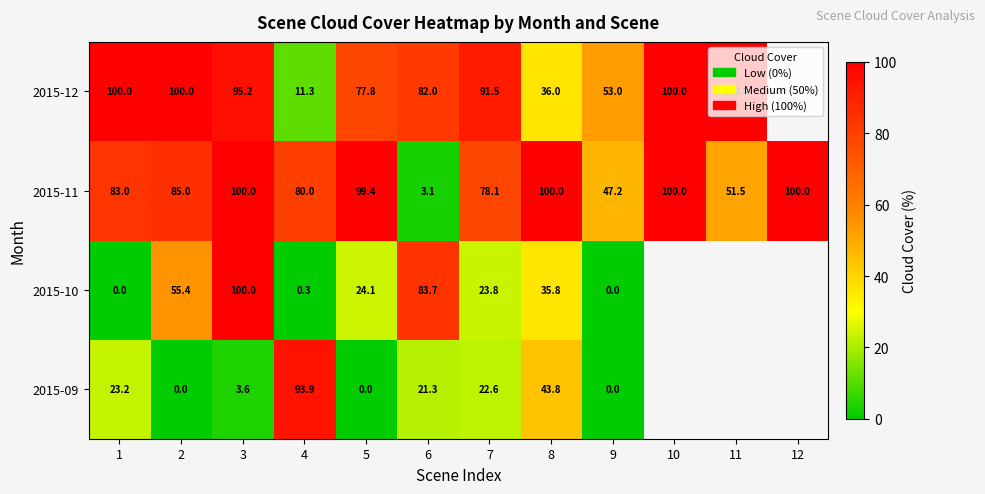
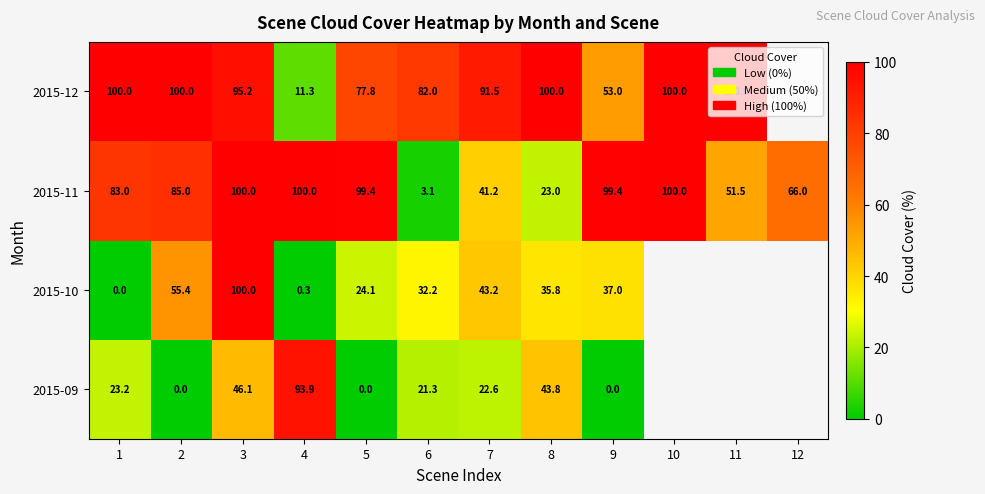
  {
    "2015-12": {
      "1": 100.0,
      "2": 100.0,
      "3": 95.2,
      "4": 11.3,
      "5": 77.8,
      "6": 82.0,
      "7": 91.5,
-     "8": 36.0,
+     "8": 100.0,
      "9": 53.0,
      "10": 100.0
    },
    "2015-11": {
      "1": 83.0,
      "2": 85.0,
      "3": 100.0,
-     "4": 80.0,
+     "4": 100.0,
      "5": 99.4,
      "6": 3.1,
-     "7": 78.1,
-     "8": 100.0,
-     "9": 47.2,
+     "7": 41.2,
+     "8": 23.0,
+     "9": 99.4,
      "10": 100.0,
      "11": 51.5,
-     "12": 100.0
+     "12": 66.0
    },
    "2015-10": {
      "1": 0.0,
      "2": 55.4,
      "3": 100.0,
      "4": 0.3,
      "5": 24.1,
-     "6": 83.7,
-     "7": 23.8,
+     "6": 32.2,
+     "7": 43.2,
      "8": 35.8,
-     "9": 0.0
+     "9": 37.0
    },
    "2015-09": {
      "1": 23.2,
      "2": 0.0,
-     "3": 3.6,
+     "3": 46.1,
      "4": 93.9,
      "5": 0.0,
      "6": 21.3,
      "7": 22.6,
      "8": 43.8,
      "9": 0.0
    }
  }
